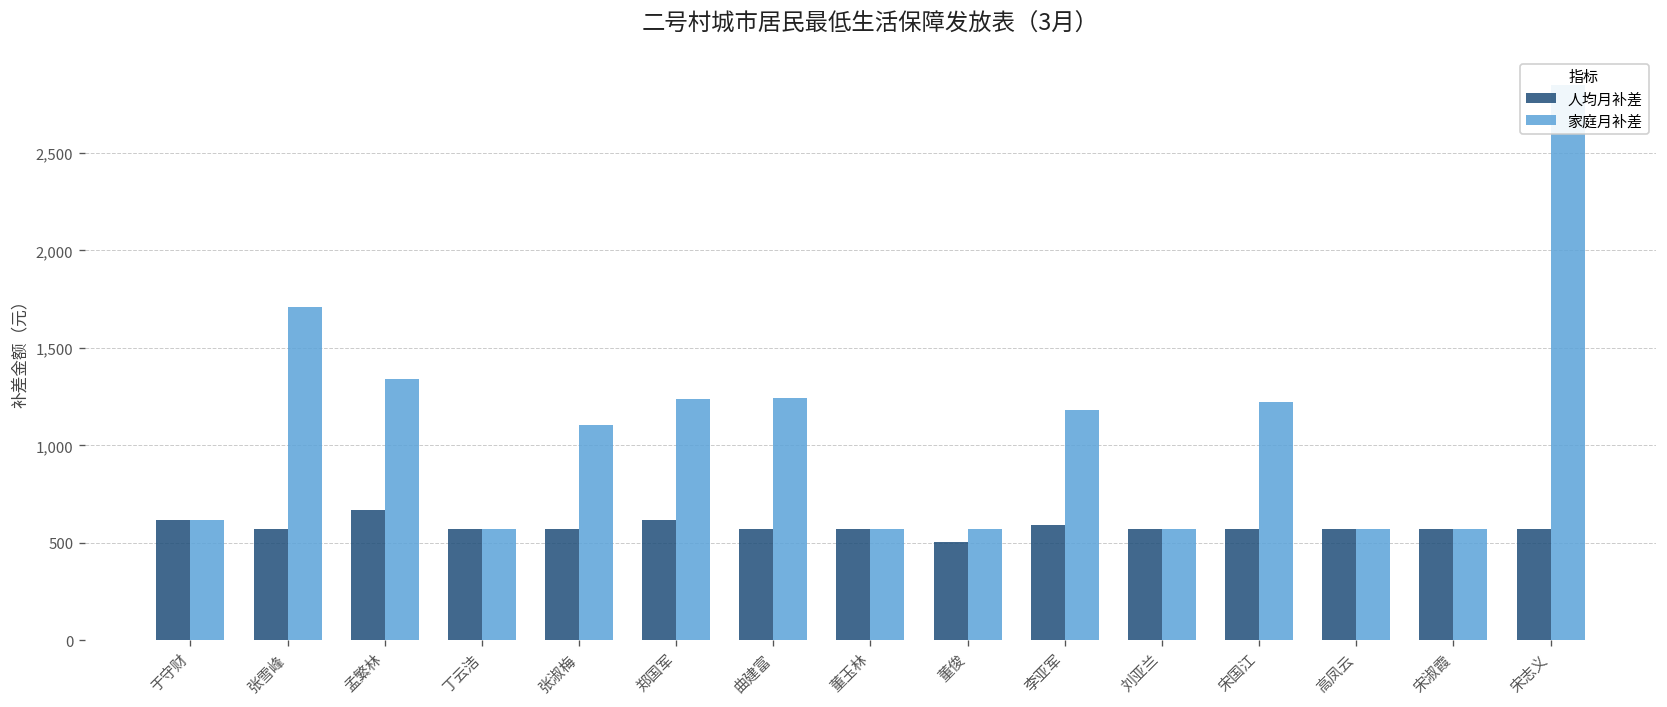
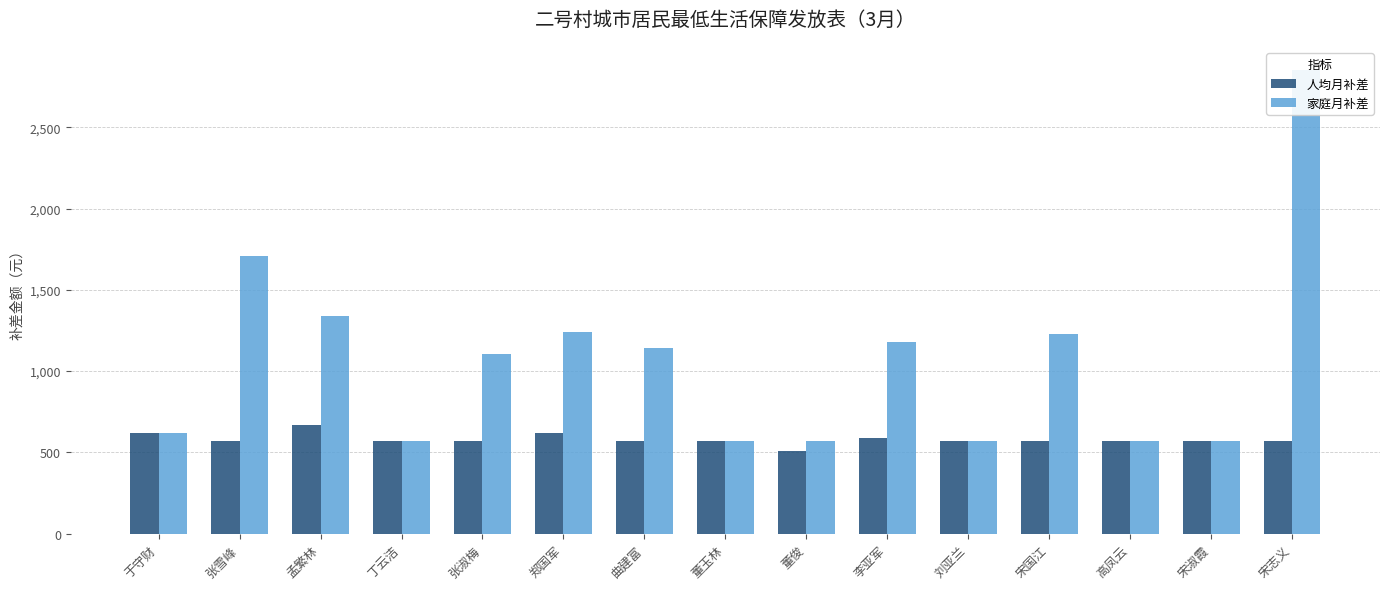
  {
    "人均月补差": {
      "于守财": "620",
      "张雪峰": "570",
      "孟繁林": "670",
      "丁云洁": "570",
      "张淑梅": "570",
      "郑国军": "620",
      "曲建富": "570",
      "董玉林": "570",
      "董俊": "510",
      "李亚军": "590",
      "刘亚兰": "570",
      "宋国江": "570",
      "高凤云": "570",
      "宋淑霞": "570",
      "宋志义": "570"
    },
    "家庭月补差": {
      "于守财": "620",
      "张雪峰": "1,710",
      "孟繁林": "1,340",
      "丁云洁": "570",
      "张淑梅": "1,110",
      "郑国军": "1,240",
-     "曲建富": "1,240",
+     "曲建富": "1,140",
      "董玉林": "570",
      "董俊": "570",
      "李亚军": "1,180",
      "刘亚兰": "570",
      "宋国江": "1,230",
      "高凤云": "570",
      "宋淑霞": "570"
    }
  }
